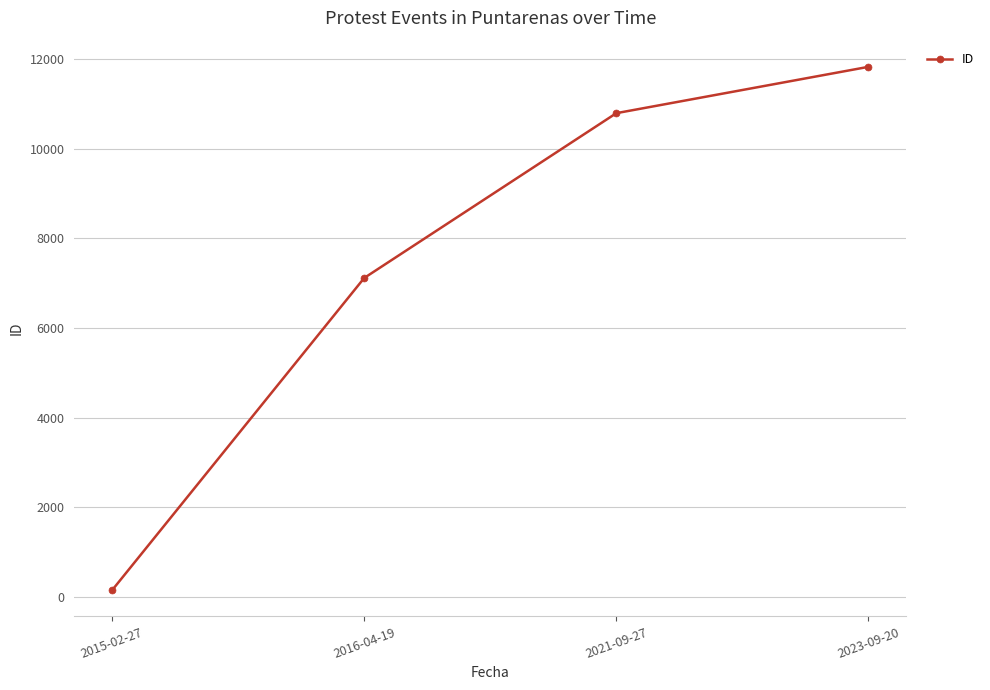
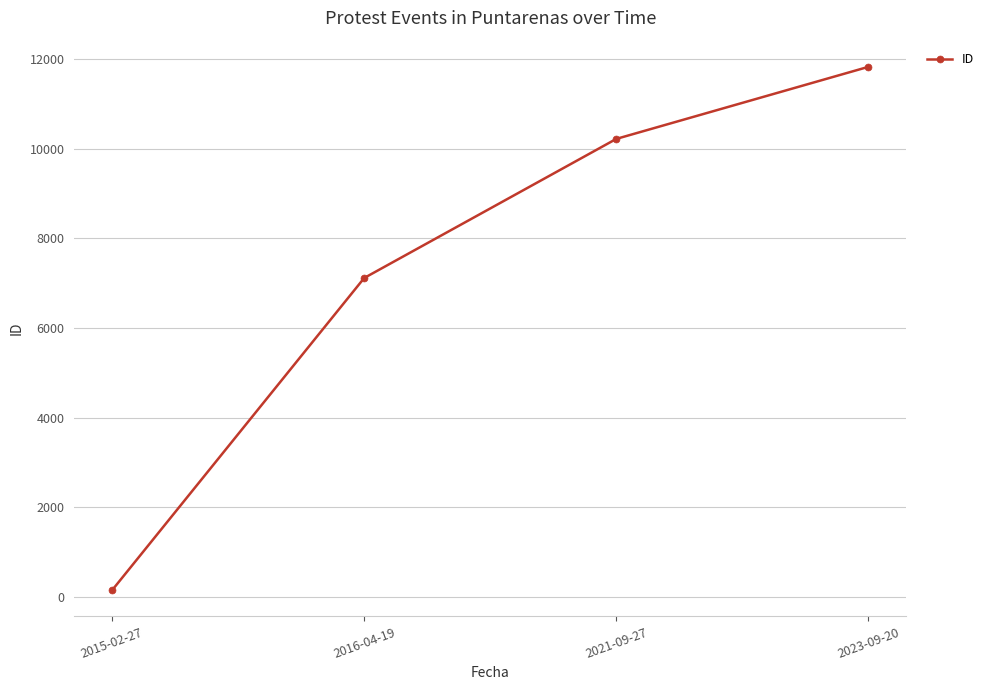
  {
    "2015-02-27": 100,
    "2016-04-19": 7100,
-   "2021-09-27": 10800,
+   "2021-09-27": 10200,
    "2023-09-20": 11800
  }
